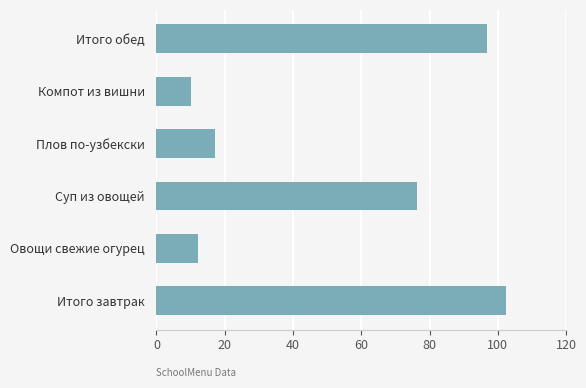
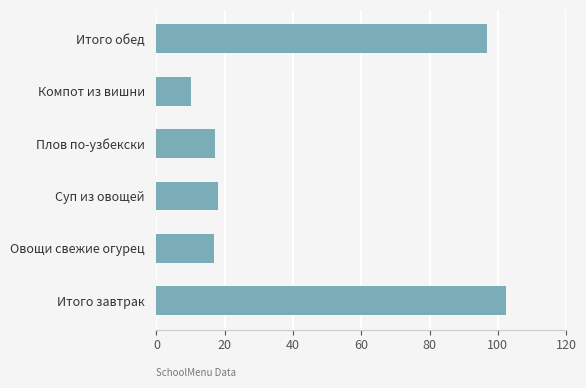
  {
    "Итого обед": 97,
    "Компот из вишни": 10,
    "Плов по-узбекски": 17,
-   "Суп из овощей": 76,
-   "Овощи свежие огурец": 12,
+   "Суп из овощей": 18,
+   "Овощи свежие огурец": 17,
    "Итого завтрак": 102
  }
